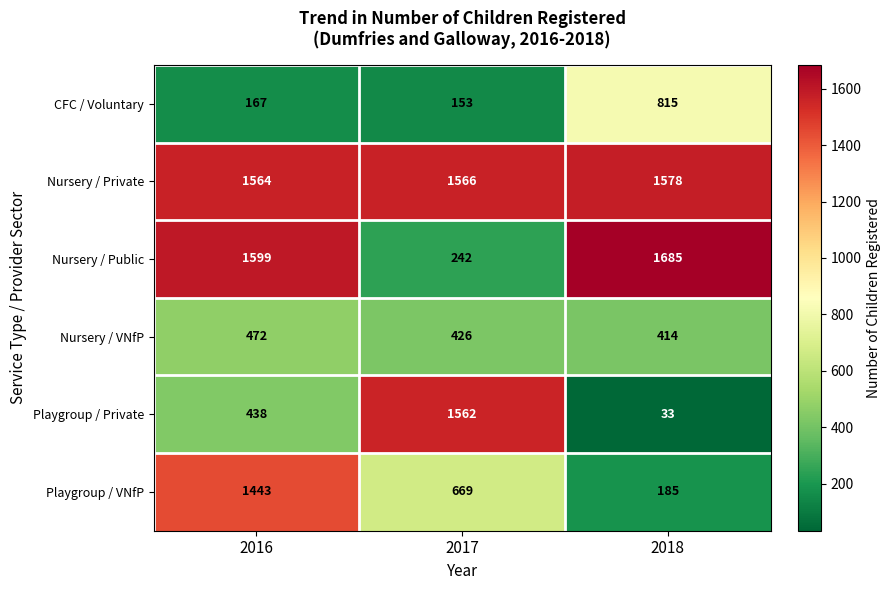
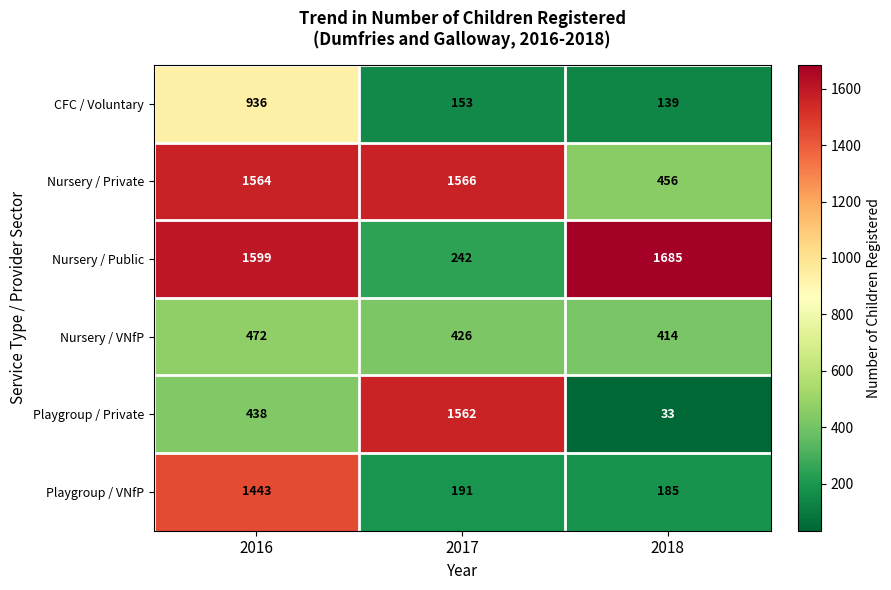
  {
    "CFC / Voluntary": {
-     "2016": 167,
+     "2016": 936,
      "2017": 153,
-     "2018": 815
+     "2018": 139
    },
    "Nursery / Private": {
      "2016": 1564,
      "2017": 1566,
-     "2018": 1578
+     "2018": 456
    },
    "Nursery / Public": {
      "2016": 1599,
      "2017": 242,
      "2018": 1685
    },
    "Nursery / VNfP": {
      "2016": 472,
      "2017": 426,
      "2018": 414
    },
    "Playgroup / Private": {
      "2016": 438,
      "2017": 1562,
      "2018": 33
    },
    "Playgroup / VNfP": {
      "2016": 1443,
-     "2017": 669,
+     "2017": 191,
      "2018": 185
    }
  }
